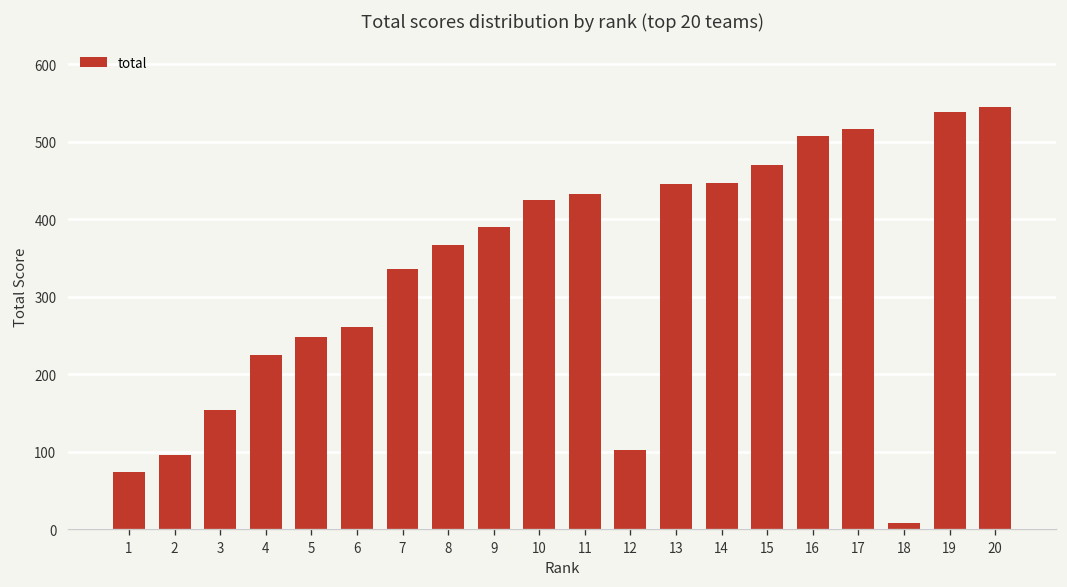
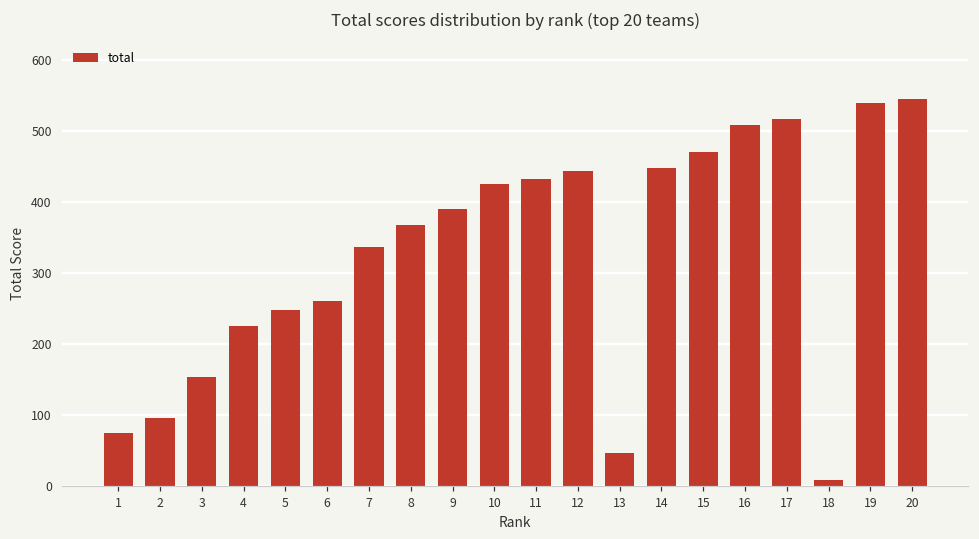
  {
    "1": 70,
    "2": 100,
    "3": 150,
    "4": 230,
    "5": 250,
    "6": 260,
    "7": 340,
    "8": 370,
    "9": 390,
    "10": 430,
    "11": 430,
-   "12": 100,
-   "13": 450,
+   "12": 440,
+   "13": 50,
    "14": 450,
    "15": 470,
    "16": 510,
    "17": 520,
    "18": 10,
    "19": 540,
    "20": 550
  }
